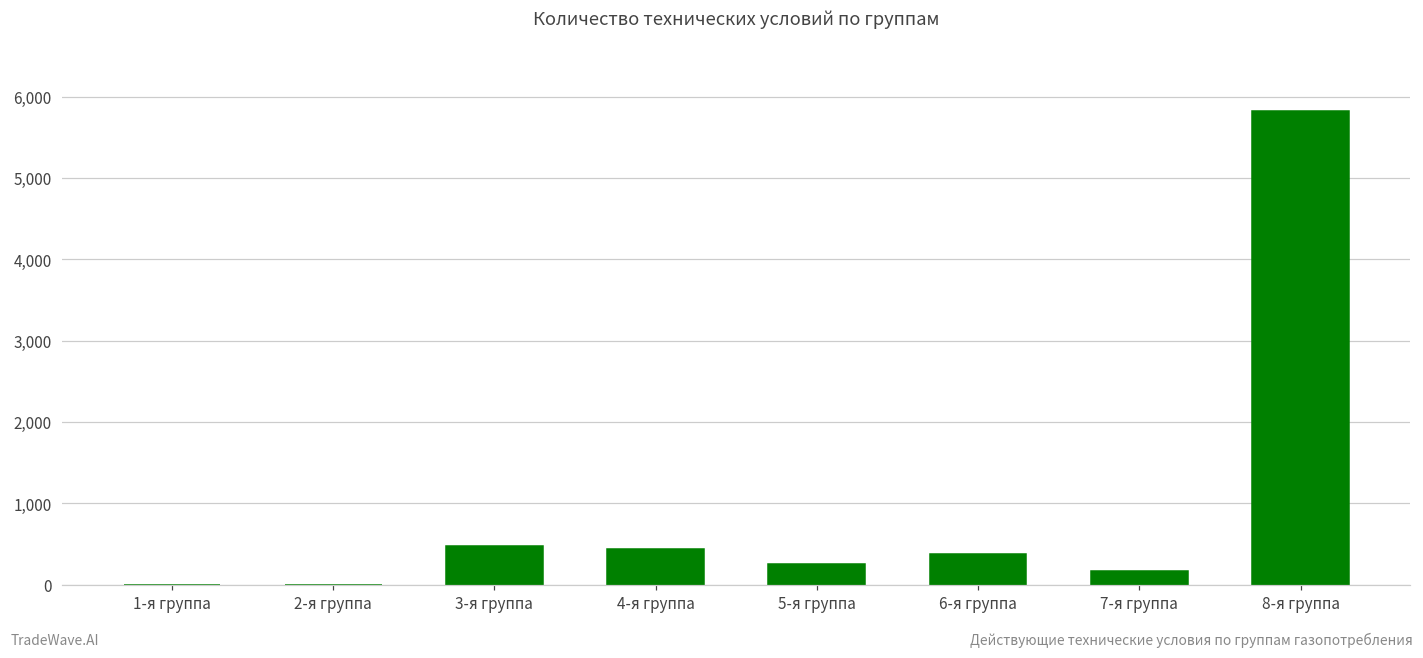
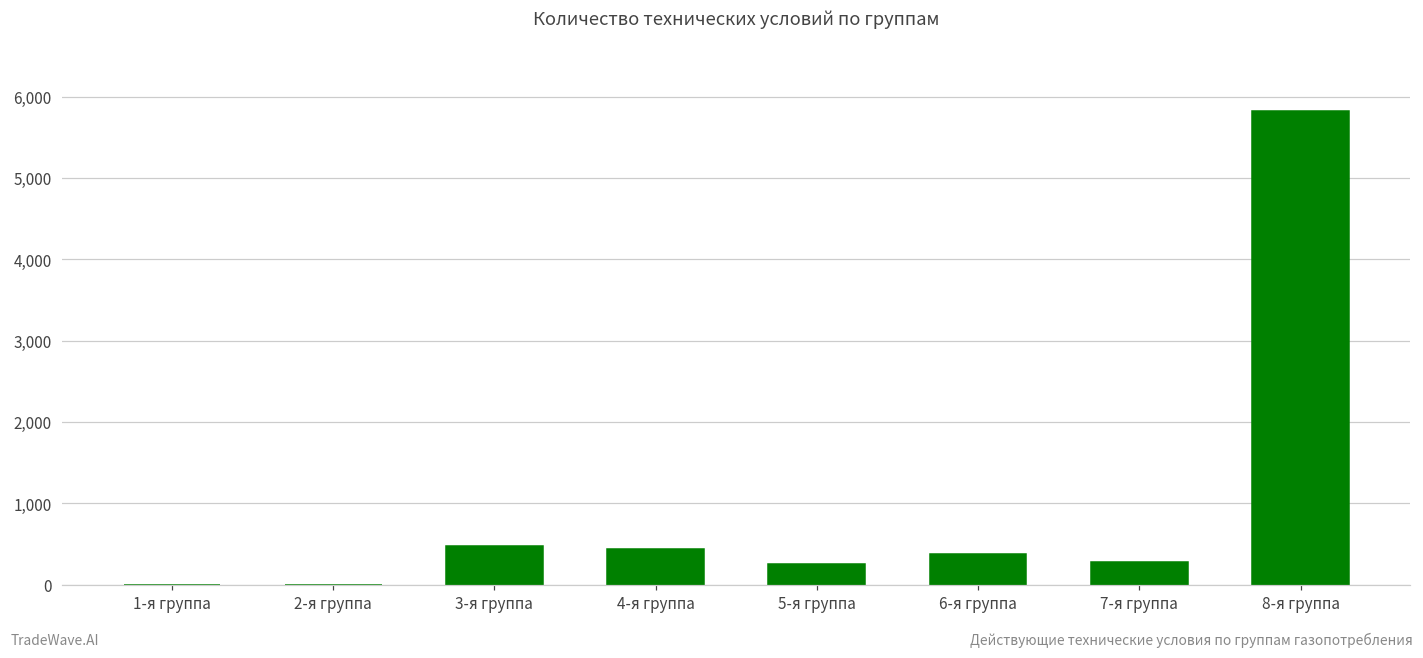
  {
    "1-я группа": "0",
    "2-я группа": "0",
    "3-я группа": "500",
    "4-я группа": "400",
    "5-я группа": "300",
    "6-я группа": "400",
-   "7-я группа": "200",
+   "7-я группа": "300",
    "8-я группа": "5,800"
  }
